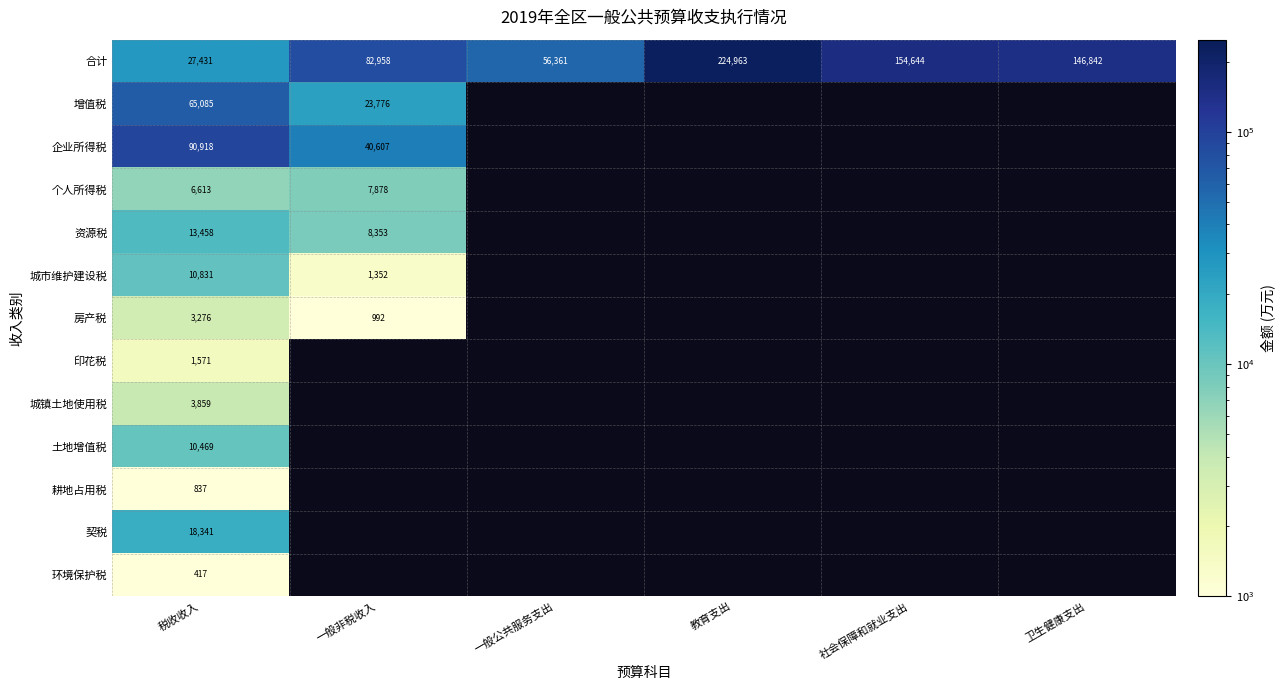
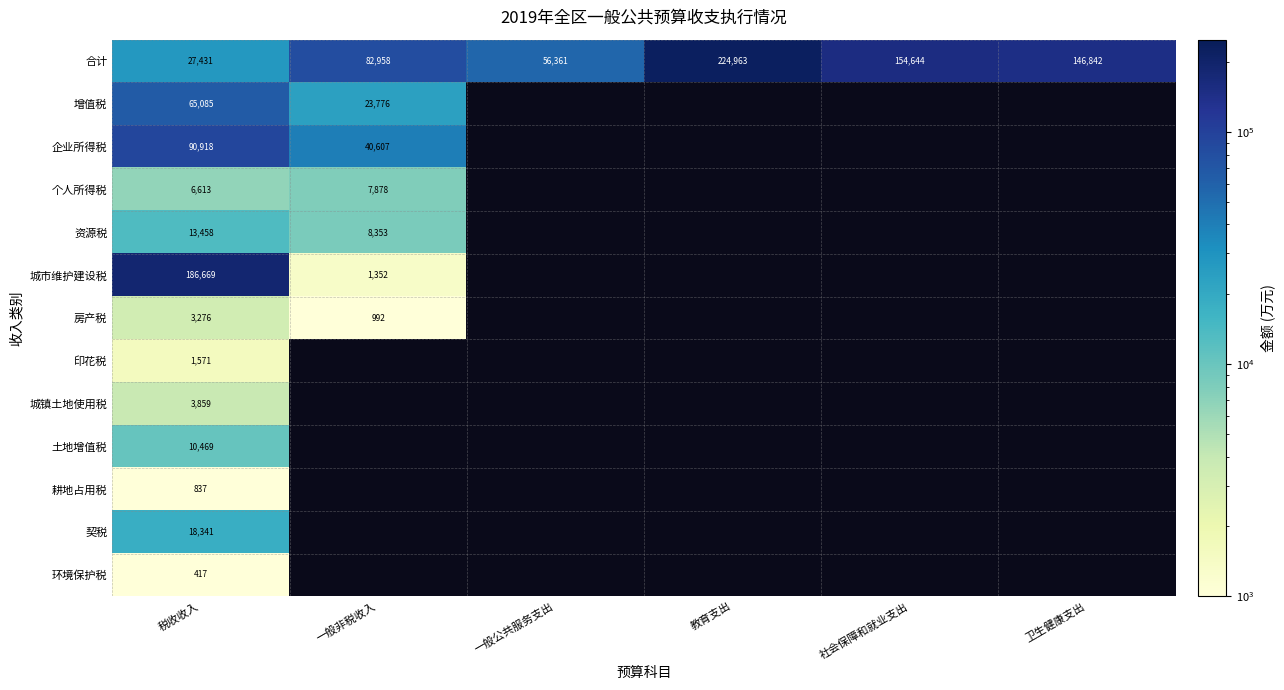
  {
    "合计": {
      "税收收入": "27,431",
      "一般非税收入": "82,958",
      "一般公共服务支出": "56,361",
      "教育支出": "224,963",
      "社会保障和就业支出": "154,644",
      "卫生健康支出": "146,842"
    },
    "增值税": {
      "税收收入": "65,085",
      "一般非税收入": "23,776"
    },
    "企业所得税": {
      "税收收入": "90,918",
      "一般非税收入": "40,607"
    },
    "个人所得税": {
      "税收收入": "6,613",
      "一般非税收入": "7,878"
    },
    "资源税": {
      "税收收入": "13,458",
      "一般非税收入": "8,353"
    },
    "城市维护建设税": {
-     "税收收入": "10,831",
+     "税收收入": "186,669",
      "一般非税收入": "1,352"
    },
    "房产税": {
      "税收收入": "3,276",
      "一般非税收入": "992"
    },
    "印花税": {
      "税收收入": "1,571"
    },
    "城镇土地使用税": {
      "税收收入": "3,859"
    },
    "土地增值税": {
      "税收收入": "10,469"
    },
    "耕地占用税": {
      "税收收入": "837"
    },
    "契税": {
      "税收收入": "18,341"
    },
    "环境保护税": {
      "税收收入": "417"
    }
  }
